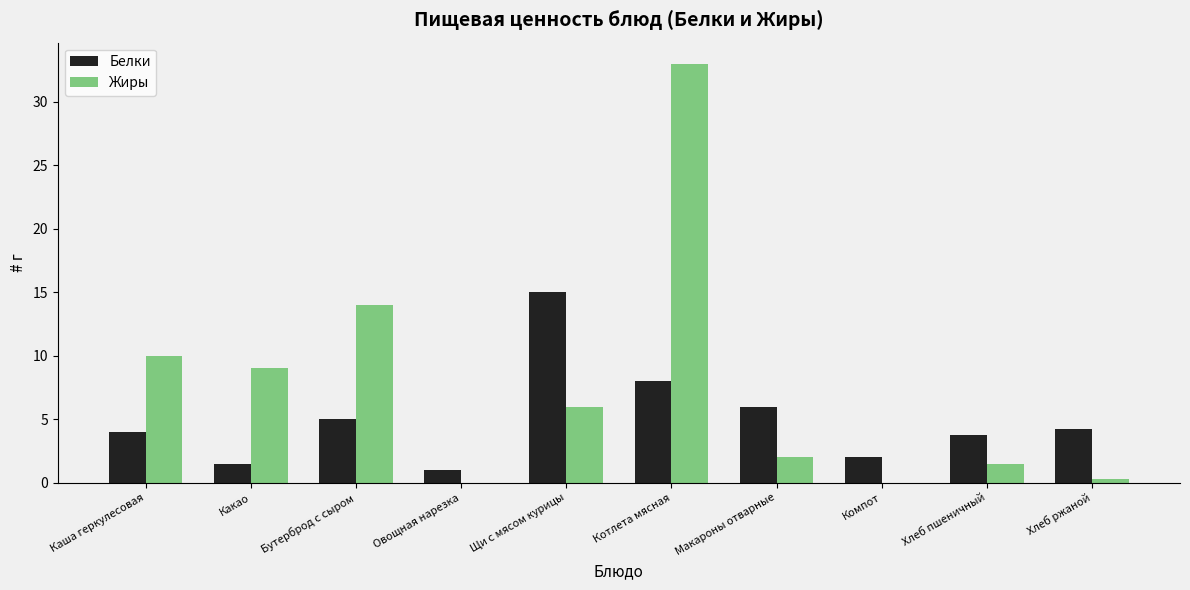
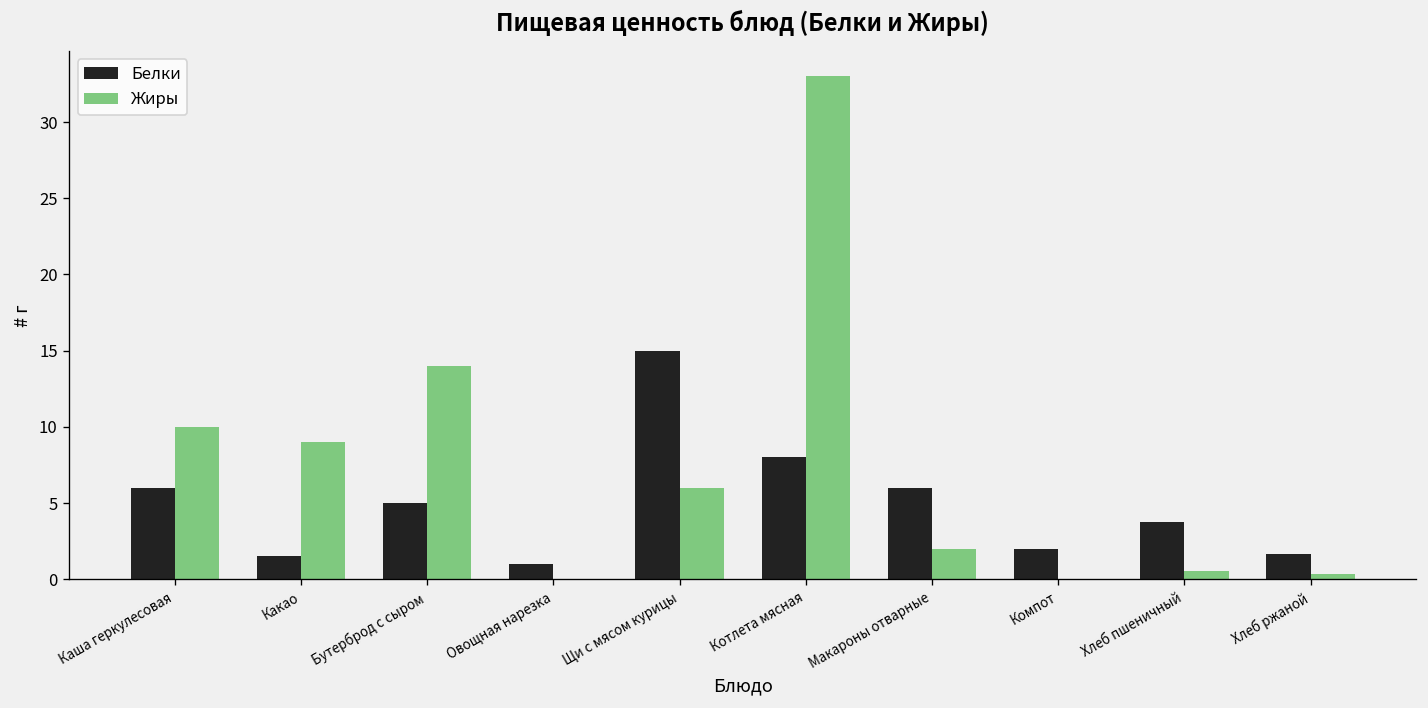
  {
    "Белки": {
-     "Каша геркулесовая": 4,
+     "Каша геркулесовая": 6,
      "Какао": 1.5,
      "Бутерброд с сыром": 5.0,
      "Овощная нарезка": 1.0,
      "Щи с мясом курицы": 15.0,
      "Котлета мясная": 8.0,
      "Макароны отварные": 6.0,
      "Компот": 2.0,
      "Хлеб пшеничный": 3.8,
-     "Хлеб ржаной": 4.2
+     "Хлеб ржаной": 1.7
    },
    "Жиры": {
      "Каша геркулесовая": 10.0,
      "Какао": 9.0,
      "Бутерброд с сыром": 14.0,
      "Овощная нарезка": 0.0,
      "Щи с мясом курицы": 6.0,
      "Котлета мясная": 33.0,
      "Макароны отварные": 2.0,
      "Компот": 0.0,
-     "Хлеб пшеничный": 1.5,
+     "Хлеб пшеничный": 0.5,
      "Хлеб ржаной": 0.3
    }
  }
